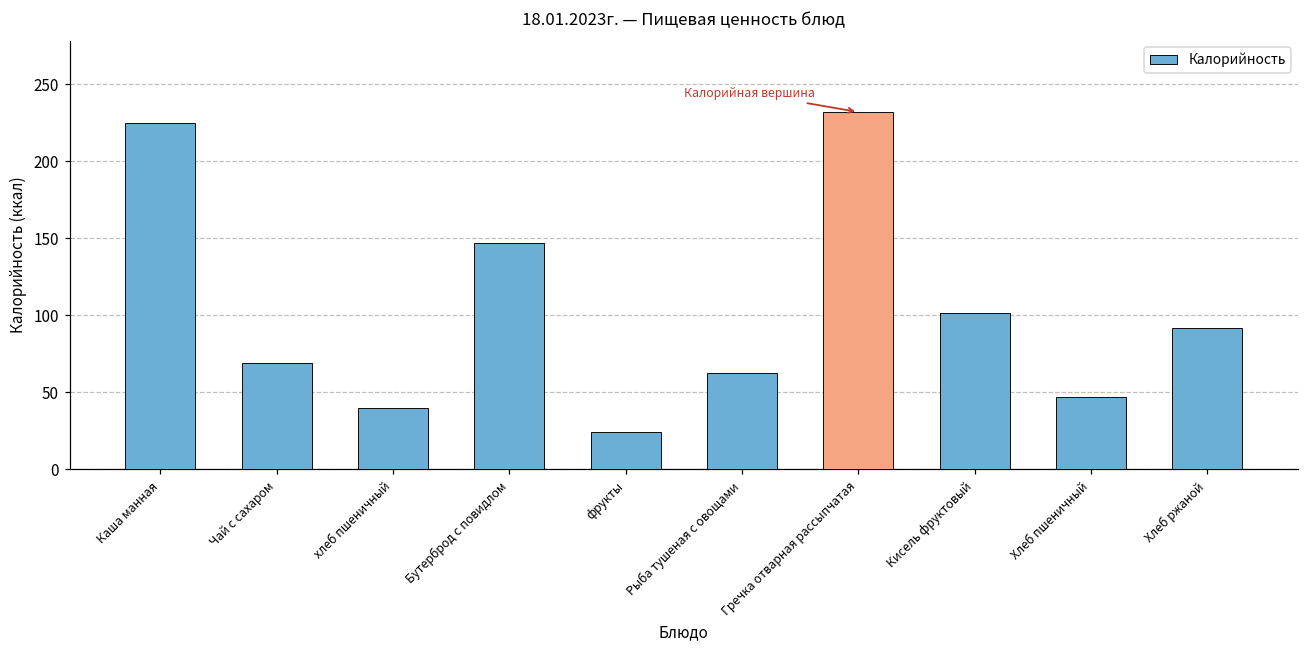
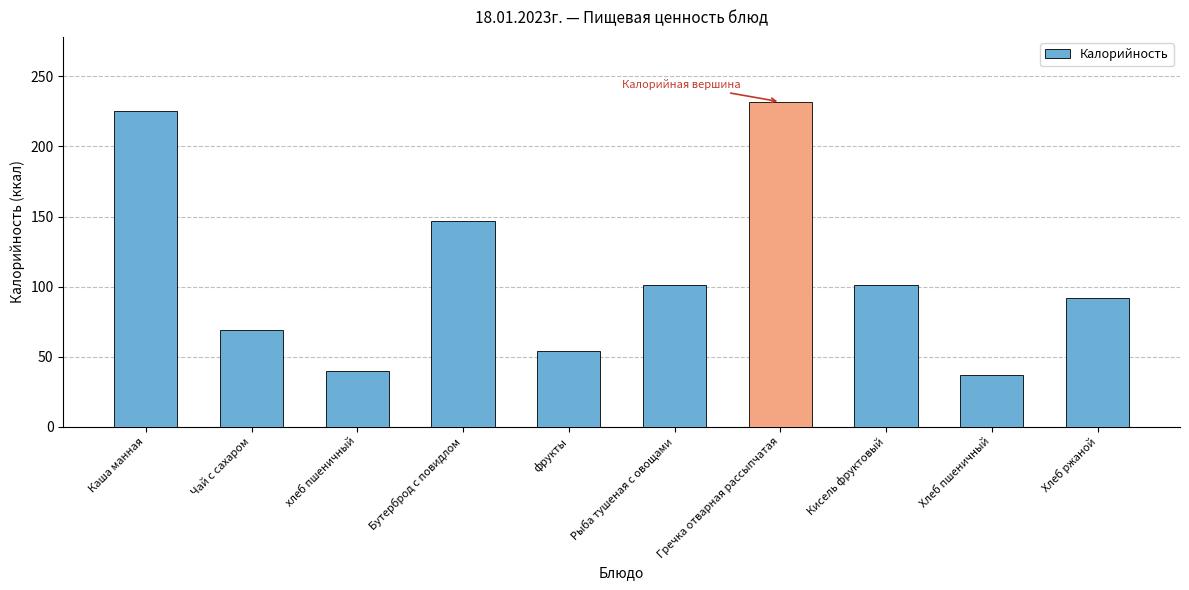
  {
    "Каша манная": 225,
    "Чай с сахаром": 69,
    "хлеб пшеничный": 40,
    "Бутерброд с повидлом": 147,
-   "фрукты": 24,
-   "Рыба тушеная с овощами": 62,
+   "фрукты": 54,
+   "Рыба тушеная с овощами": 101,
    "Гречка отварная рассыпчатая": 232,
    "Кисель фруктовый": 101,
-   "Хлеб пшеничный": 47,
+   "Хлеб пшеничный": 37,
    "Хлеб ржаной": 92
  }
